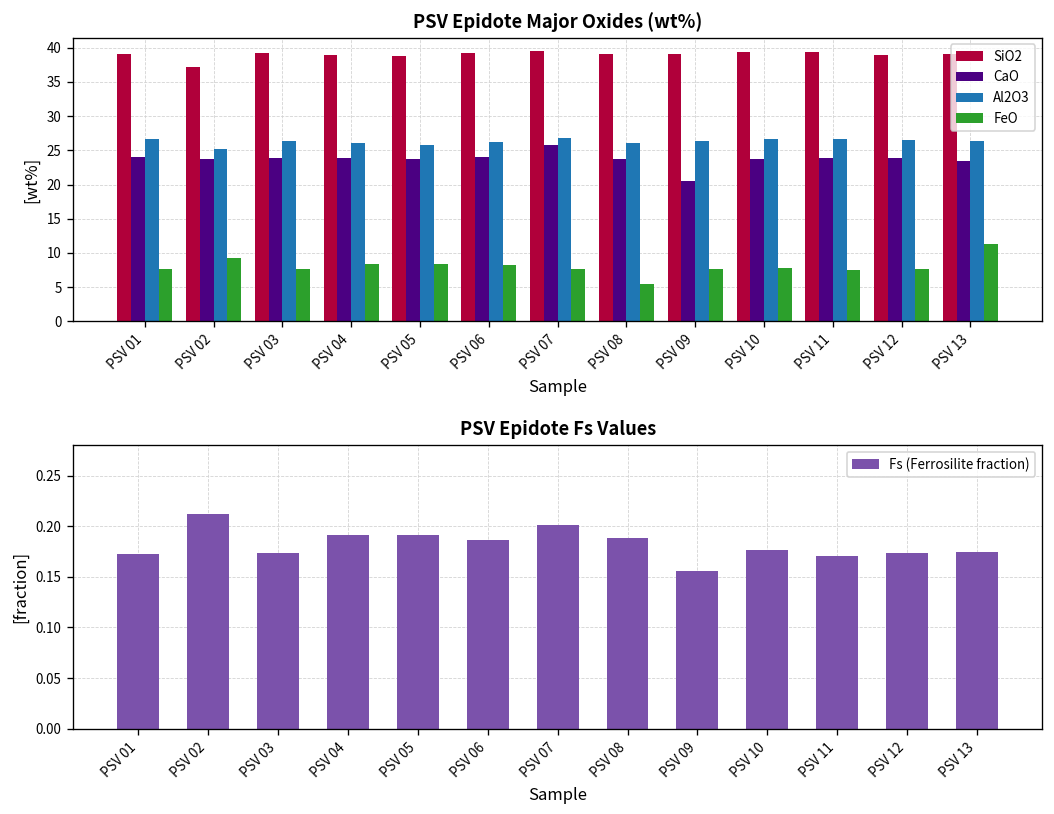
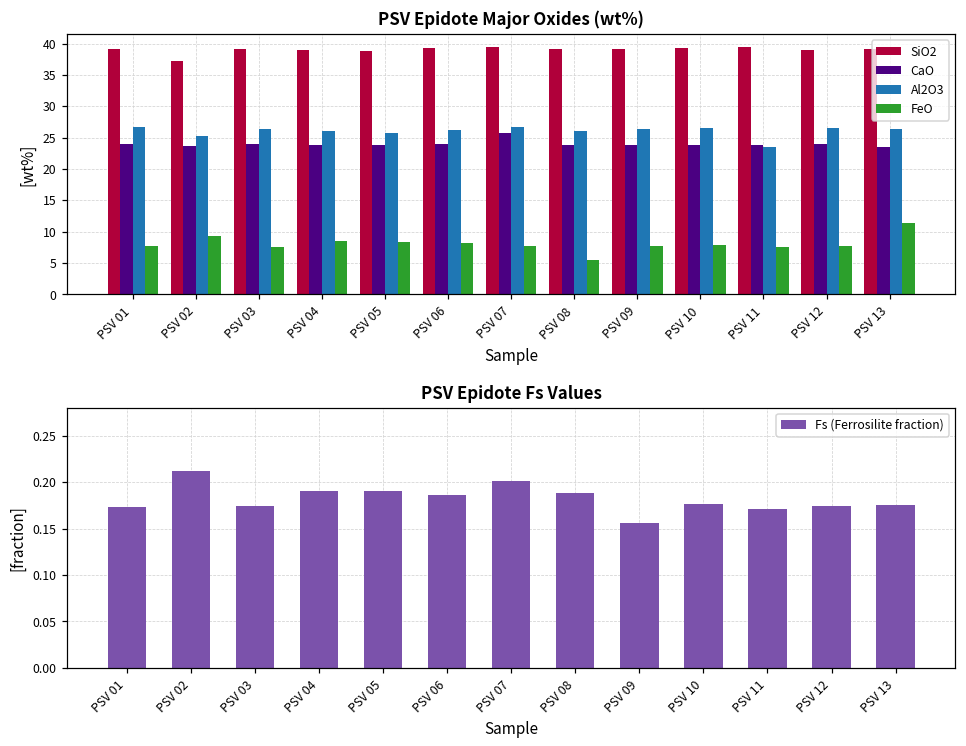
  {
    "PSV Epidote Major Oxides (wt%)": {
      "SiO2": {
        "PSV 01": 39,
        "PSV 02": 37,
        "PSV 03": 39,
        "PSV 04": 39,
        "PSV 05": 39,
        "PSV 06": 39,
        "PSV 07": 39,
        "PSV 08": 39,
        "PSV 09": 39,
        "PSV 10": 39,
        "PSV 11": 39,
        "PSV 12": 39,
        "PSV 13": 39
      },
      "CaO": {
        "PSV 01": 24,
        "PSV 02": 24,
        "PSV 03": 24,
        "PSV 04": 24,
        "PSV 05": 24,
        "PSV 06": 24,
        "PSV 07": 26,
        "PSV 08": 24,
-       "PSV 09": 21,
+       "PSV 09": 24,
        "PSV 10": 24,
        "PSV 11": 24,
        "PSV 12": 24,
        "PSV 13": 24
      },
      "Al2O3": {
        "PSV 01": 27,
        "PSV 02": 25,
        "PSV 03": 26,
        "PSV 04": 26,
        "PSV 05": 26,
        "PSV 06": 26,
        "PSV 07": 27,
        "PSV 08": 26,
        "PSV 09": 26,
        "PSV 10": 27,
-       "PSV 11": 27,
+       "PSV 11": 24,
        "PSV 12": 26,
        "PSV 13": 26
      },
      "FeO": {
        "PSV 01": 8,
        "PSV 02": 9,
        "PSV 03": 8,
        "PSV 04": 8,
        "PSV 05": 8,
        "PSV 06": 8,
        "PSV 07": 8,
        "PSV 08": 5,
        "PSV 09": 8,
        "PSV 10": 8,
        "PSV 11": 8,
        "PSV 12": 8,
        "PSV 13": 11
      }
    },
    "PSV Epidote Fs Values": {
      "PSV 01": 0.17,
      "PSV 02": 0.21,
      "PSV 03": 0.17,
      "PSV 04": 0.19,
      "PSV 05": 0.19,
      "PSV 06": 0.19,
      "PSV 07": 0.20,
      "PSV 08": 0.19,
      "PSV 09": 0.16,
      "PSV 10": 0.18,
      "PSV 11": 0.17,
      "PSV 12": 0.17,
      "PSV 13": 0.18
    }
  }
